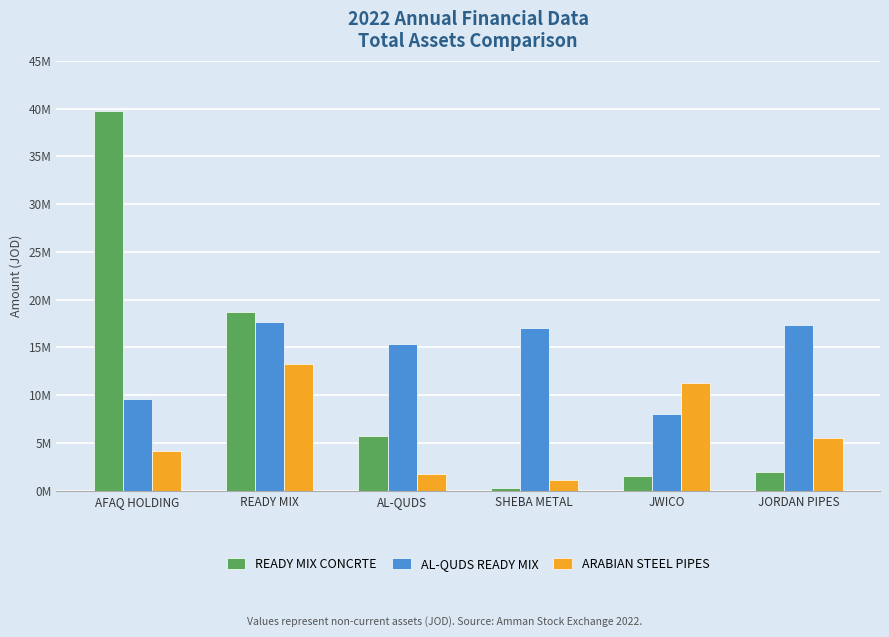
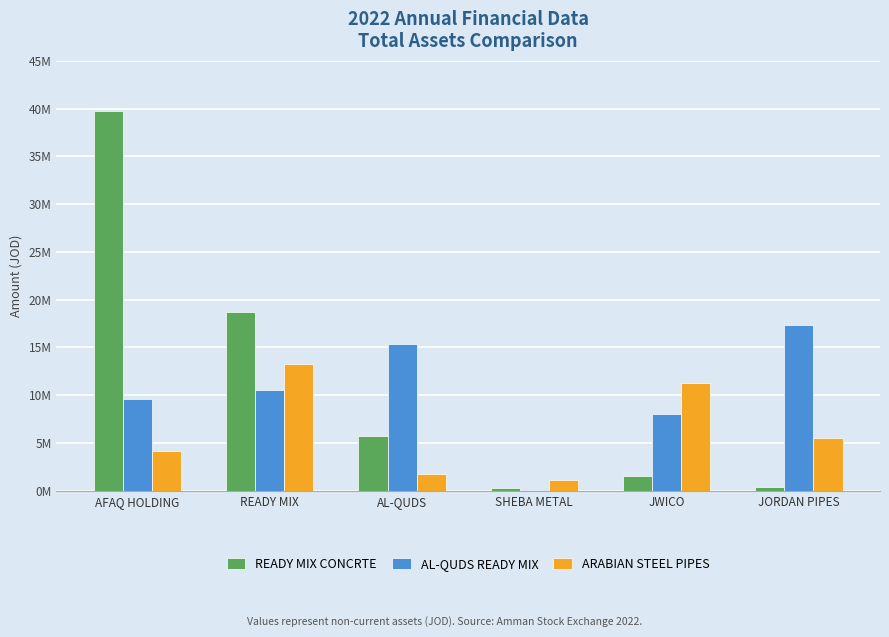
  {
    "READY MIX CONCRTE": {
      "AFAQ HOLDING": 40000000,
      "READY MIX": 19000000,
      "AL-QUDS": 6000000,
      "SHEBA METAL": 0,
      "JWICO": 2000000,
-     "JORDAN PIPES": 2000000
+     "JORDAN PIPES": 0
    },
    "AL-QUDS READY MIX": {
      "AFAQ HOLDING": 10000000,
-     "READY MIX": 18000000,
+     "READY MIX": 11000000,
      "AL-QUDS": 15000000,
-     "SHEBA METAL": 17000000,
+     "SHEBA METAL": 0,
      "JWICO": 8000000,
      "JORDAN PIPES": 17000000
    },
    "ARABIAN STEEL PIPES": {
      "AFAQ HOLDING": 4000000,
      "READY MIX": 13000000,
      "AL-QUDS": 2000000,
      "SHEBA METAL": 1000000,
      "JWICO": 11000000,
      "JORDAN PIPES": 5000000
    }
  }
